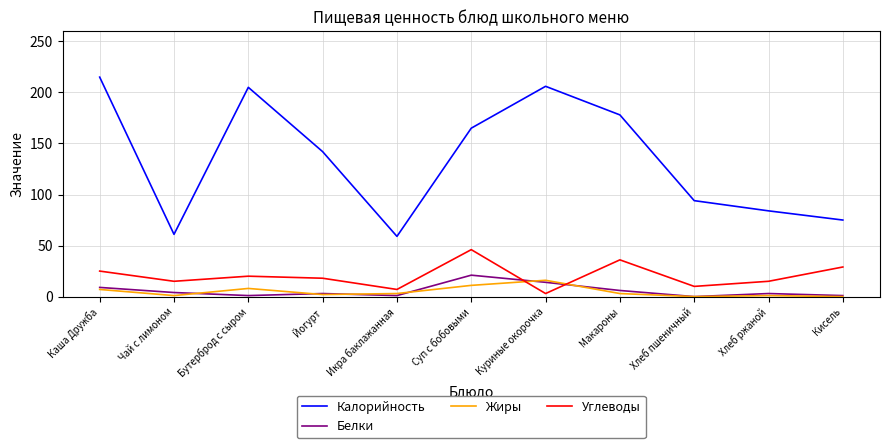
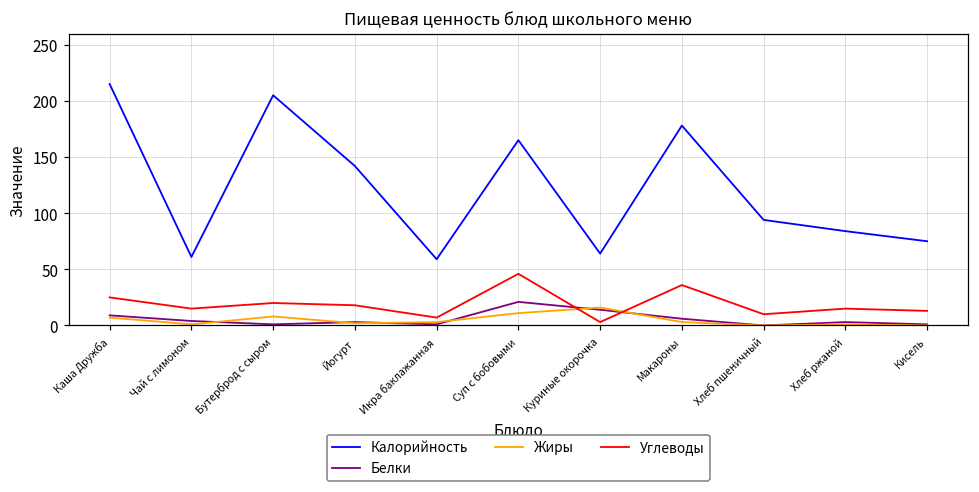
  {
    "Калорийность": {
      "Каша Дружба": 215,
      "Чай с лимоном": 61,
      "Бутерброд с сыром": 205,
      "Йогурт": 142,
      "Икра баклажанная": 59,
      "Суп с бобовыми": 165,
-     "Куриные окорочка": 206,
+     "Куриные окорочка": 64,
      "Макароны": 178,
      "Хлеб пшеничный": 94,
      "Хлеб ржаной": 84,
      "Кисель": 75
    },
    "Белки": {
      "Чай с лимоном": 4,
      "Бутерброд с сыром": 1,
      "Суп с бобовыми": 21,
      "Макароны": 6
    },
    "Жиры": {
      "Чай с лимоном": 1,
      "Бутерброд с сыром": 8,
      "Суп с бобовыми": 11,
      "Макароны": 3
    },
    "Углеводы": {
      "Каша Дружба": 25,
      "Чай с лимоном": 15,
      "Бутерброд с сыром": 20,
      "Йогурт": 18,
      "Икра баклажанная": 7,
      "Суп с бобовыми": 46,
      "Куриные окорочка": 3,
      "Макароны": 36,
      "Хлеб пшеничный": 10,
      "Хлеб ржаной": 15,
-     "Кисель": 29
+     "Кисель": 13
    }
  }
